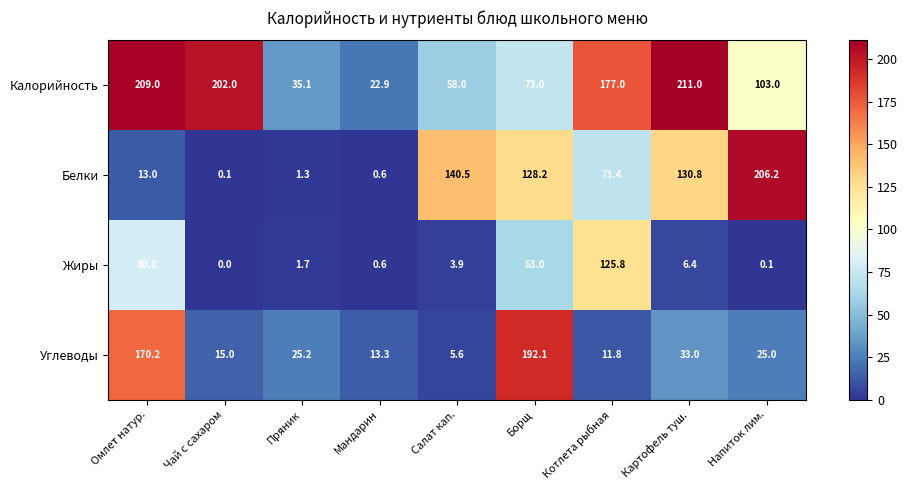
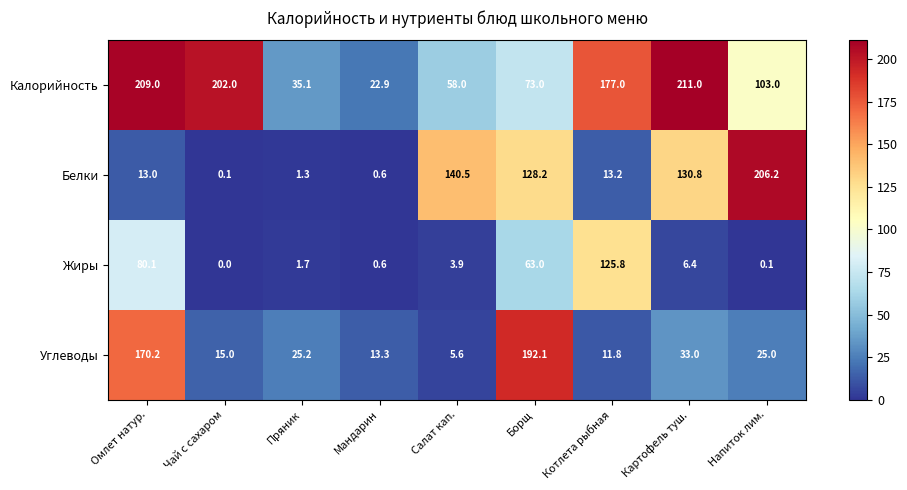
  {
    "Калорийность": {
      "Омлет натур.": 209.0,
      "Чай с сахаром": 202.0,
      "Пряник": 35.1,
      "Мандарин": 22.9,
      "Салат кап.": 58.0,
      "Борщ": 73.0,
      "Котлета рыбная": 177.0,
      "Картофель туш.": 211.0,
      "Напиток лим.": 103.0
    },
    "Белки": {
      "Омлет натур.": 13.0,
      "Чай с сахаром": 0.1,
      "Пряник": 1.3,
      "Мандарин": 0.6,
      "Салат кап.": 140.5,
      "Борщ": 128.2,
-     "Котлета рыбная": 71.4,
+     "Котлета рыбная": 13.2,
      "Картофель туш.": 130.8,
      "Напиток лим.": 206.2
    },
    "Жиры": {
      "Чай с сахаром": 0.0,
      "Пряник": 1.7,
      "Мандарин": 0.6,
      "Салат кап.": 3.9,
      "Борщ": 63.0,
      "Котлета рыбная": 125.8,
      "Картофель туш.": 6.4,
      "Напиток лим.": 0.1
    },
    "Углеводы": {
      "Омлет натур.": 170.2,
      "Чай с сахаром": 15.0,
      "Пряник": 25.2,
      "Мандарин": 13.3,
      "Салат кап.": 5.6,
      "Борщ": 192.1,
      "Котлета рыбная": 11.8,
      "Картофель туш.": 33.0,
      "Напиток лим.": 25.0
    }
  }
